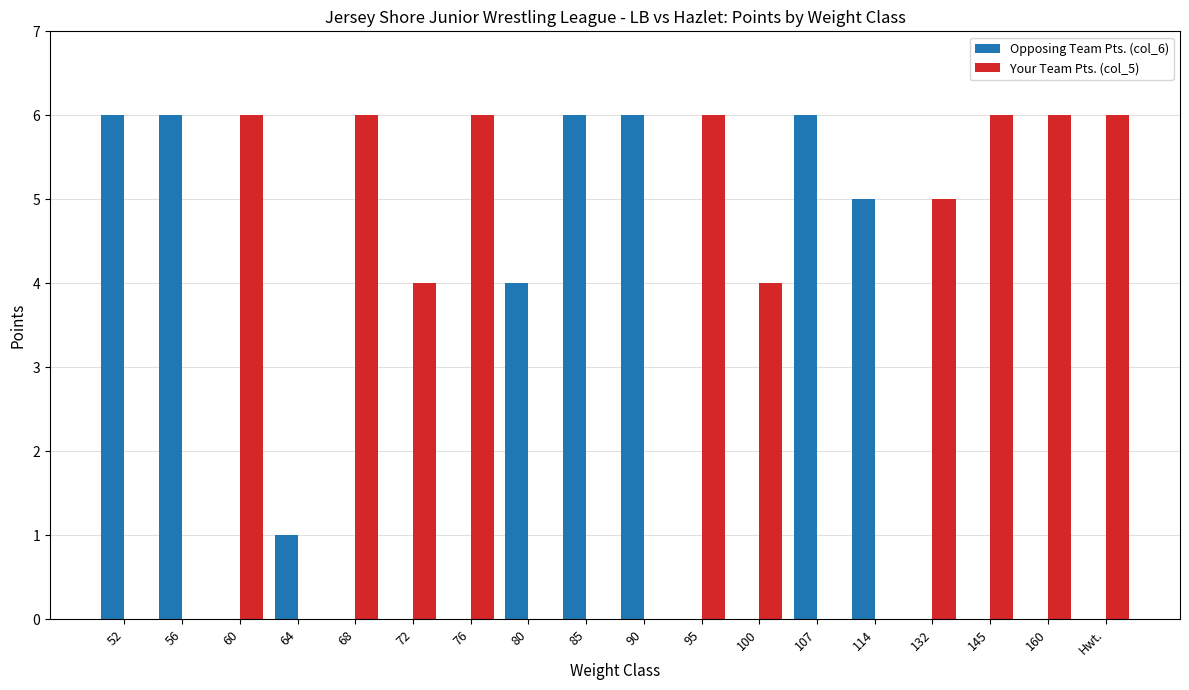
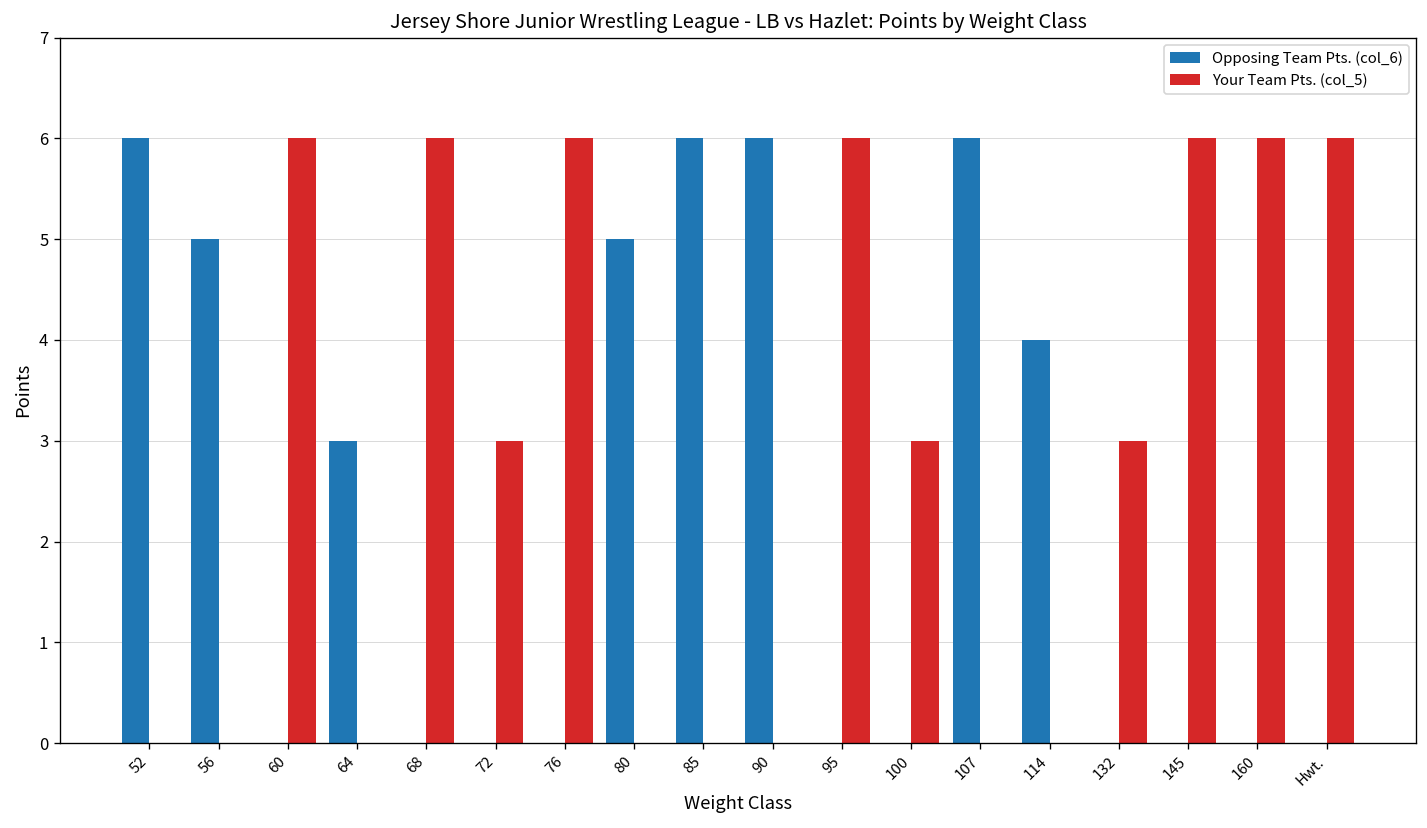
  {
    "Opposing Team Pts. (col_6)": {
      "52": 6,
-     "56": 6,
+     "56": 5,
      "60": 0,
-     "64": 1,
+     "64": 3,
      "68": 0,
      "72": 0,
      "76": 0,
-     "80": 4,
+     "80": 5,
      "85": 6,
      "90": 6,
      "95": 0,
      "100": 0,
      "107": 6,
-     "114": 5,
+     "114": 4,
      "132": 0,
      "145": 0,
      "160": 0,
      "Hwt.": 0
    },
    "Your Team Pts. (col_5)": {
      "52": 0,
      "56": 0,
      "60": 6,
      "64": 0,
      "68": 6,
-     "72": 4,
+     "72": 3,
      "76": 6,
      "80": 0,
      "85": 0,
      "90": 0,
      "95": 6,
-     "100": 4,
+     "100": 3,
      "107": 0,
      "114": 0,
-     "132": 5,
+     "132": 3,
      "145": 6,
      "160": 6,
      "Hwt.": 6
    }
  }
